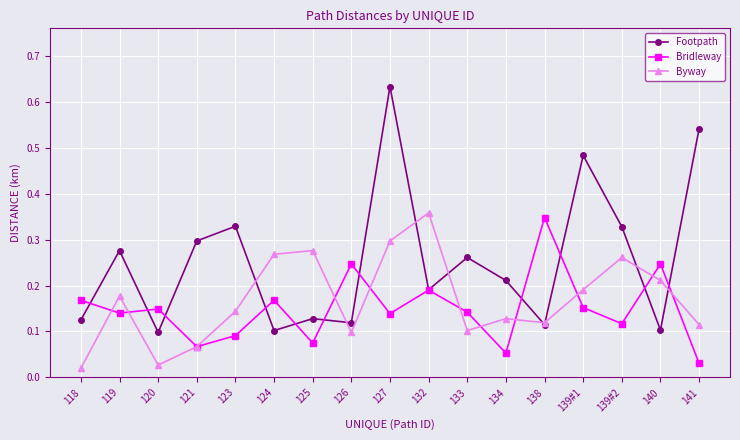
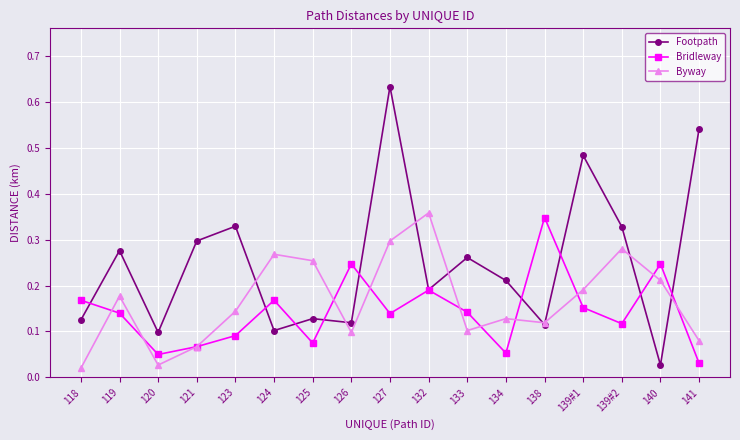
  {
    "Footpath": {
      "118": 0.13,
      "119": 0.28,
      "120": 0.10,
      "121": 0.30,
      "123": 0.33,
      "124": 0.10,
      "125": 0.13,
      "126": 0.12,
      "127": 0.63,
      "133": 0.26,
      "134": 0.21,
      "139#1": 0.48,
      "139#2": 0.33,
-     "140": 0.10,
+     "140": 0.03,
      "141": 0.54
    },
    "Bridleway": {
      "118": 0.17,
      "119": 0.14,
-     "120": 0.15,
+     "120": 0.05,
      "123": 0.09,
      "124": 0.17,
      "125": 0.08,
      "126": 0.25,
      "127": 0.14,
      "133": 0.14,
      "134": 0.05,
      "138": 0.35,
      "139#1": 0.15,
      "139#2": 0.12,
      "140": 0.25,
      "141": 0.03
    },
    "Byway": {
      "118": 0.02,
      "119": 0.18,
      "120": 0.03,
      "123": 0.14,
      "124": 0.27,
-     "125": 0.28,
+     "125": 0.25,
      "126": 0.10,
      "127": 0.30,
      "132": 0.36,
      "133": 0.10,
      "134": 0.13,
      "139#1": 0.19,
-     "139#2": 0.26,
+     "139#2": 0.28,
      "140": 0.21,
-     "141": 0.12
+     "141": 0.08
    }
  }
